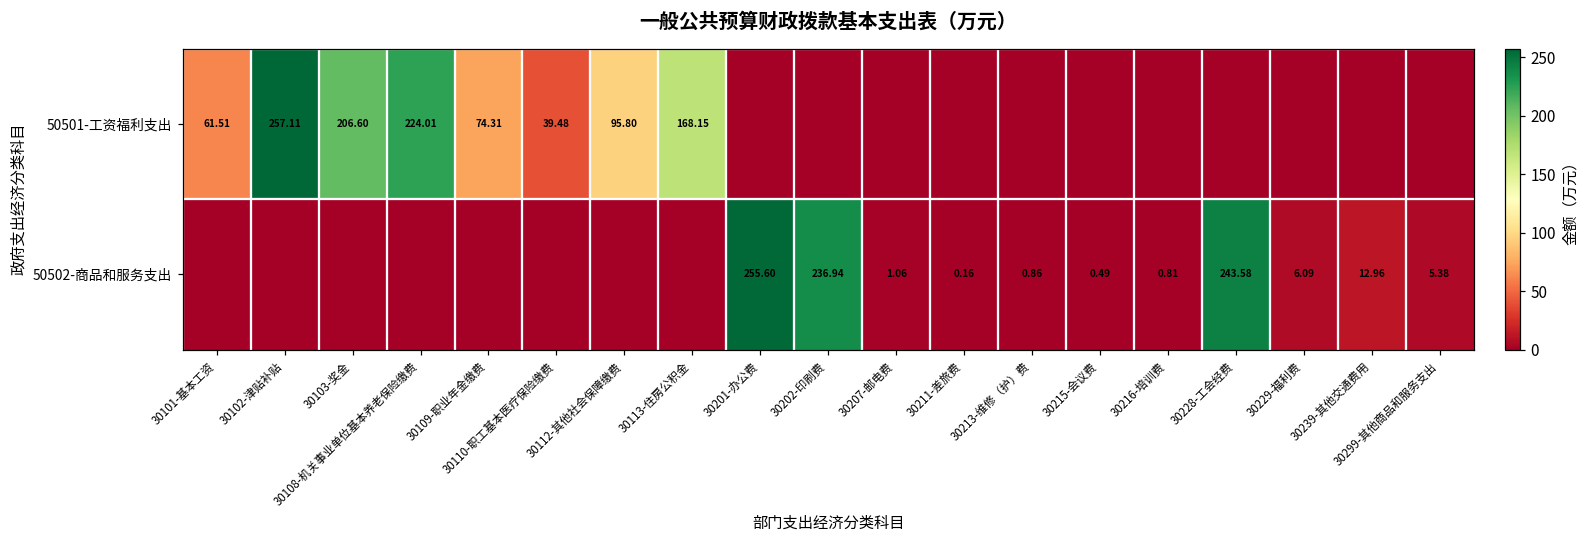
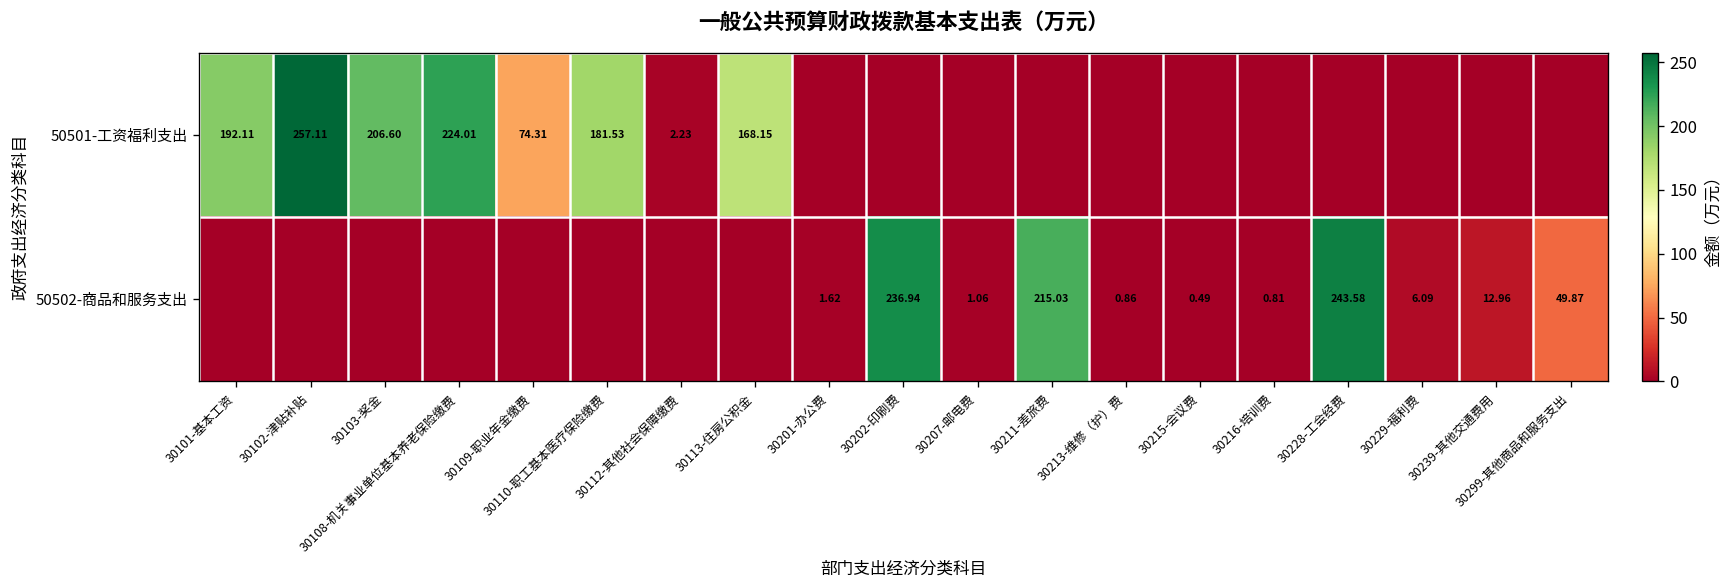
  {
    "50501-工资福利支出": {
-     "30101-基本工资": 61.51,
+     "30101-基本工资": 192.11,
      "30102-津贴补贴": 257.11,
      "30103-奖金": 206.60,
      "30108-机关事业单位基本养老保险缴费": 224.01,
      "30109-职业年金缴费": 74.31,
-     "30110-职工基本医疗保险缴费": 39.48,
-     "30112-其他社会保障缴费": 95.80,
+     "30110-职工基本医疗保险缴费": 181.53,
+     "30112-其他社会保障缴费": 2.23,
      "30113-住房公积金": 168.15
    },
    "50502-商品和服务支出": {
-     "30201-办公费": 255.60,
+     "30201-办公费": 1.62,
      "30202-印刷费": 236.94,
      "30207-邮电费": 1.06,
-     "30211-差旅费": 0.16,
+     "30211-差旅费": 215.03,
      "30213-维修（护）费": 0.86,
      "30215-会议费": 0.49,
      "30216-培训费": 0.81,
      "30228-工会经费": 243.58,
      "30229-福利费": 6.09,
      "30239-其他交通费用": 12.96,
-     "30299-其他商品和服务支出": 5.38
+     "30299-其他商品和服务支出": 49.87
    }
  }
